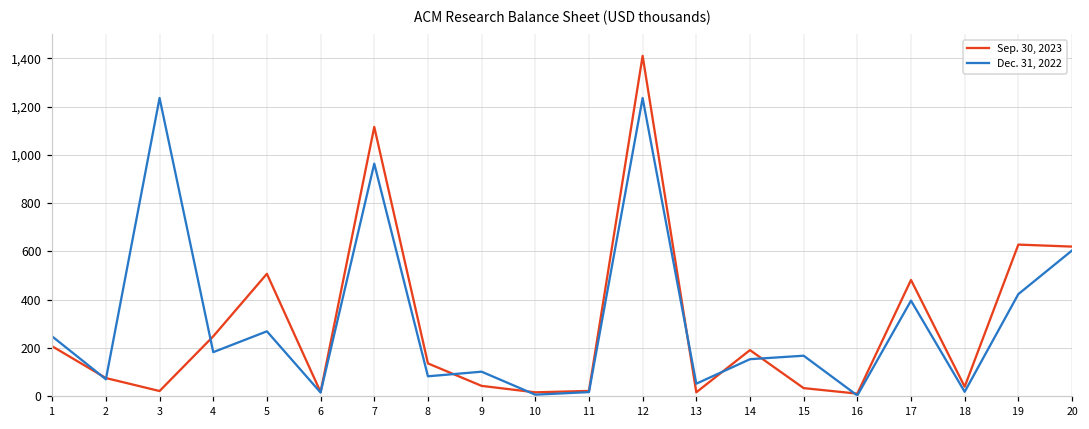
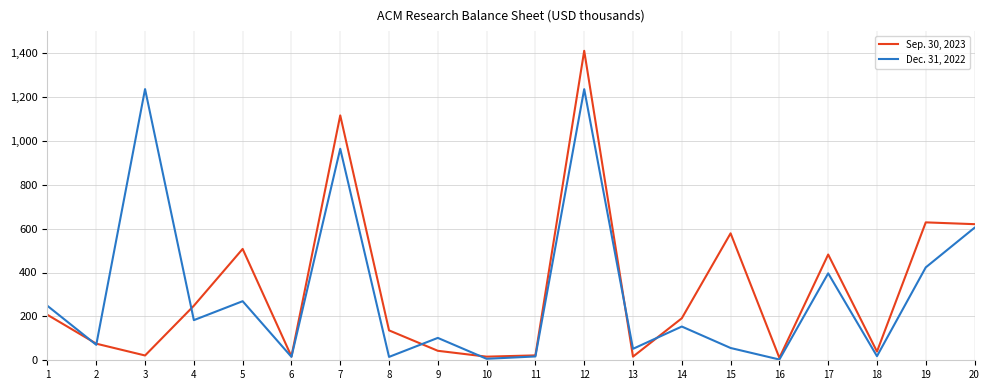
  {
    "Sep. 30, 2023": {
      "1": "210",
      "3": "20",
      "4": "250",
      "5": "510",
      "7": "1,120",
      "8": "140",
      "9": "40",
      "12": "1,410",
      "13": "20",
      "14": "190",
-     "15": "30",
+     "15": "580",
      "17": "480",
      "18": "40",
      "19": "630",
      "20": "620"
    },
    "Dec. 31, 2022": {
      "1": "250",
      "3": "1,240",
      "4": "180",
      "5": "270",
      "7": "960",
-     "8": "80",
+     "8": "20",
      "9": "100",
      "12": "1,240",
      "13": "50",
      "14": "150",
-     "15": "170",
+     "15": "60",
      "17": "400",
      "18": "20",
      "19": "420",
      "20": "600"
    }
  }
